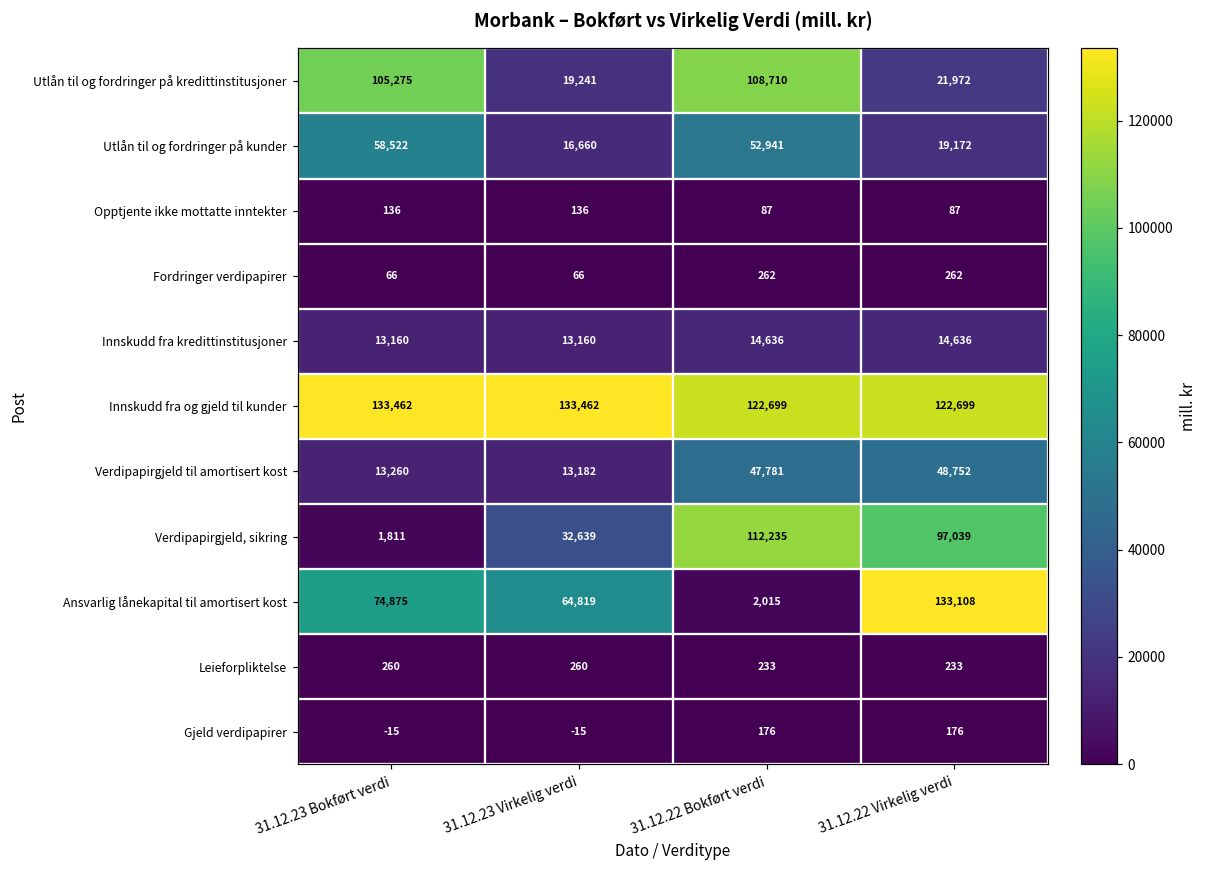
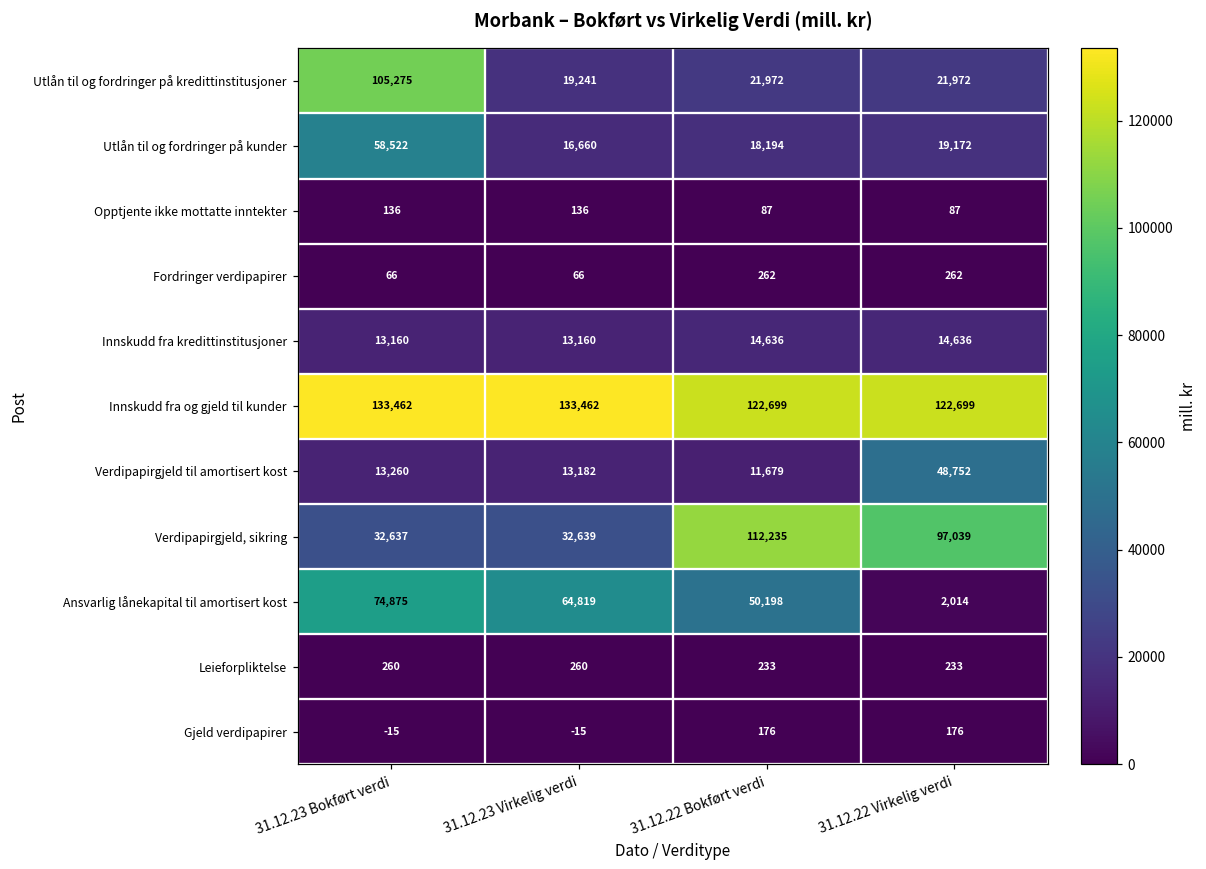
  {
    "Utlån til og fordringer på kredittinstitusjoner": {
      "31.12.23 Bokført verdi": "105,275",
      "31.12.23 Virkelig verdi": "19,241",
-     "31.12.22 Bokført verdi": "108,710",
+     "31.12.22 Bokført verdi": "21,972",
      "31.12.22 Virkelig verdi": "21,972"
    },
    "Utlån til og fordringer på kunder": {
      "31.12.23 Bokført verdi": "58,522",
      "31.12.23 Virkelig verdi": "16,660",
-     "31.12.22 Bokført verdi": "52,941",
+     "31.12.22 Bokført verdi": "18,194",
      "31.12.22 Virkelig verdi": "19,172"
    },
    "Opptjente ikke mottatte inntekter": {
      "31.12.23 Bokført verdi": "136",
      "31.12.23 Virkelig verdi": "136",
      "31.12.22 Bokført verdi": "87",
      "31.12.22 Virkelig verdi": "87"
    },
    "Fordringer verdipapirer": {
      "31.12.23 Bokført verdi": "66",
      "31.12.23 Virkelig verdi": "66",
      "31.12.22 Bokført verdi": "262",
      "31.12.22 Virkelig verdi": "262"
    },
    "Innskudd fra kredittinstitusjoner": {
      "31.12.23 Bokført verdi": "13,160",
      "31.12.23 Virkelig verdi": "13,160",
      "31.12.22 Bokført verdi": "14,636",
      "31.12.22 Virkelig verdi": "14,636"
    },
    "Innskudd fra og gjeld til kunder": {
      "31.12.23 Bokført verdi": "133,462",
      "31.12.23 Virkelig verdi": "133,462",
      "31.12.22 Bokført verdi": "122,699",
      "31.12.22 Virkelig verdi": "122,699"
    },
    "Verdipapirgjeld til amortisert kost": {
      "31.12.23 Bokført verdi": "13,260",
      "31.12.23 Virkelig verdi": "13,182",
-     "31.12.22 Bokført verdi": "47,781",
+     "31.12.22 Bokført verdi": "11,679",
      "31.12.22 Virkelig verdi": "48,752"
    },
    "Verdipapirgjeld, sikring": {
-     "31.12.23 Bokført verdi": "1,811",
+     "31.12.23 Bokført verdi": "32,637",
      "31.12.23 Virkelig verdi": "32,639",
      "31.12.22 Bokført verdi": "112,235",
      "31.12.22 Virkelig verdi": "97,039"
    },
    "Ansvarlig lånekapital til amortisert kost": {
      "31.12.23 Bokført verdi": "74,875",
      "31.12.23 Virkelig verdi": "64,819",
-     "31.12.22 Bokført verdi": "2,015",
-     "31.12.22 Virkelig verdi": "133,108"
+     "31.12.22 Bokført verdi": "50,198",
+     "31.12.22 Virkelig verdi": "2,014"
    },
    "Leieforpliktelse": {
      "31.12.23 Bokført verdi": "260",
      "31.12.23 Virkelig verdi": "260",
      "31.12.22 Bokført verdi": "233",
      "31.12.22 Virkelig verdi": "233"
    },
    "Gjeld verdipapirer": {
      "31.12.23 Bokført verdi": "-15",
      "31.12.23 Virkelig verdi": "-15",
      "31.12.22 Bokført verdi": "176",
      "31.12.22 Virkelig verdi": "176"
    }
  }
